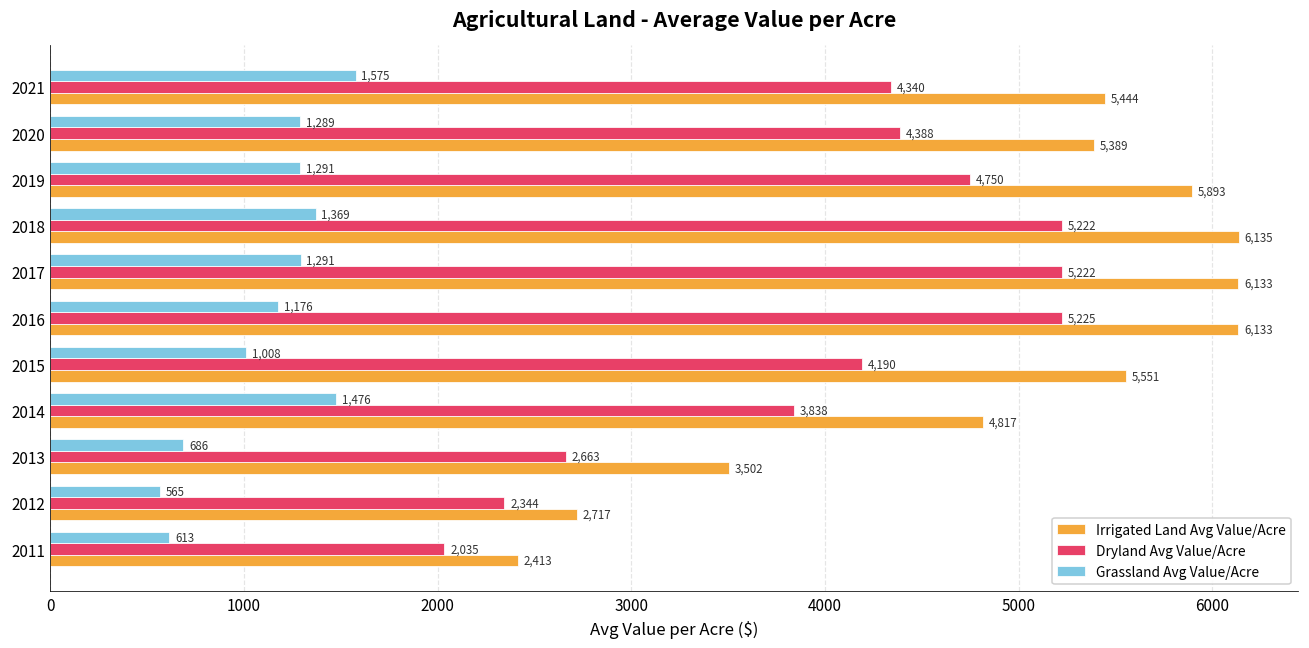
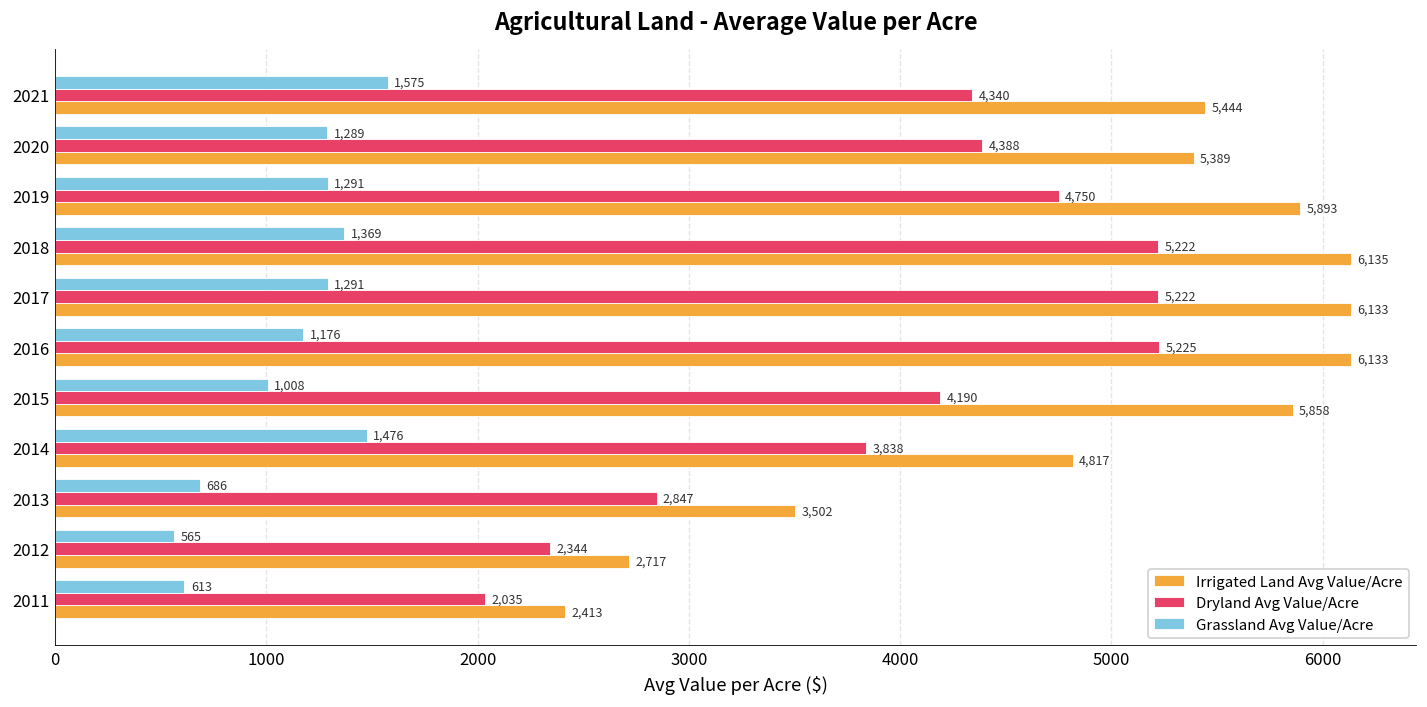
  {
    "Irrigated Land Avg Value/Acre": {
      "2021": "5,444",
      "2020": "5,389",
      "2019": "5,893",
      "2018": "6,135",
      "2017": "6,133",
      "2016": "6,133",
-     "2015": "5,551",
+     "2015": "5,858",
      "2014": "4,817",
      "2013": "3,502",
      "2012": "2,717",
      "2011": "2,413"
    },
    "Dryland Avg Value/Acre": {
      "2021": "4,340",
      "2020": "4,388",
      "2019": "4,750",
      "2018": "5,222",
      "2017": "5,222",
      "2016": "5,225",
      "2015": "4,190",
      "2014": "3,838",
-     "2013": "2,663",
+     "2013": "2,847",
      "2012": "2,344",
      "2011": "2,035"
    },
    "Grassland Avg Value/Acre": {
      "2021": "1,575",
      "2020": "1,289",
      "2019": "1,291",
      "2018": "1,369",
      "2017": "1,291",
      "2016": "1,176",
      "2015": "1,008",
      "2014": "1,476",
      "2013": "686",
      "2012": "565",
      "2011": "613"
    }
  }
